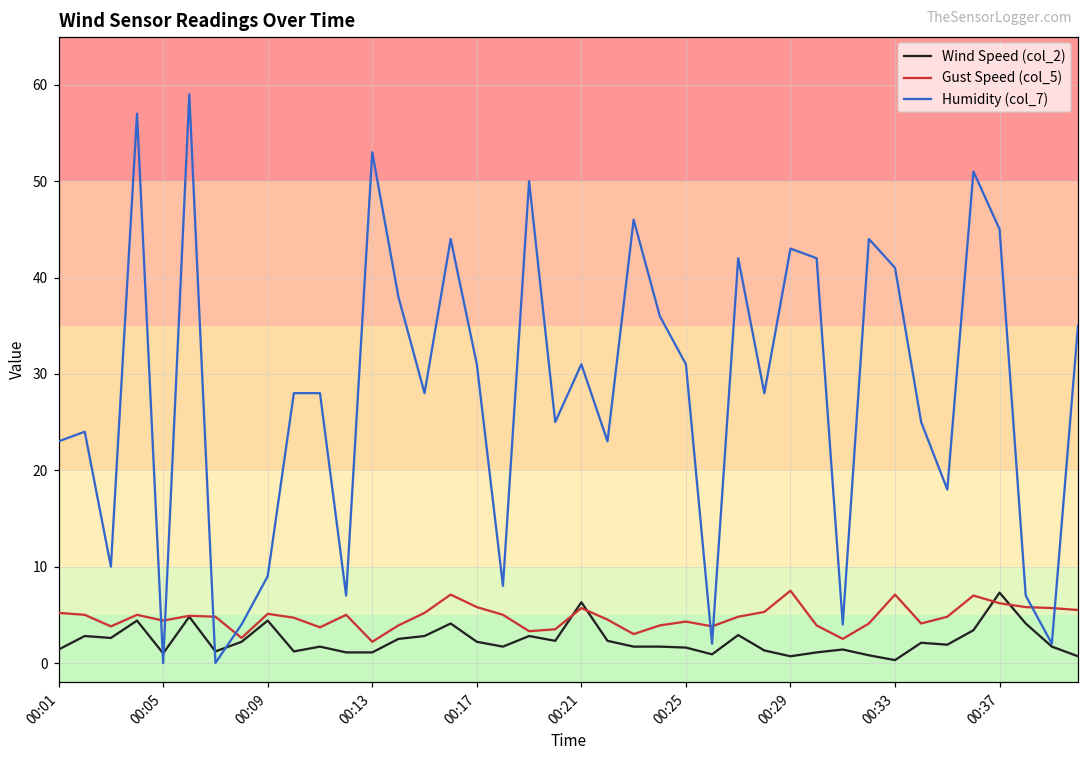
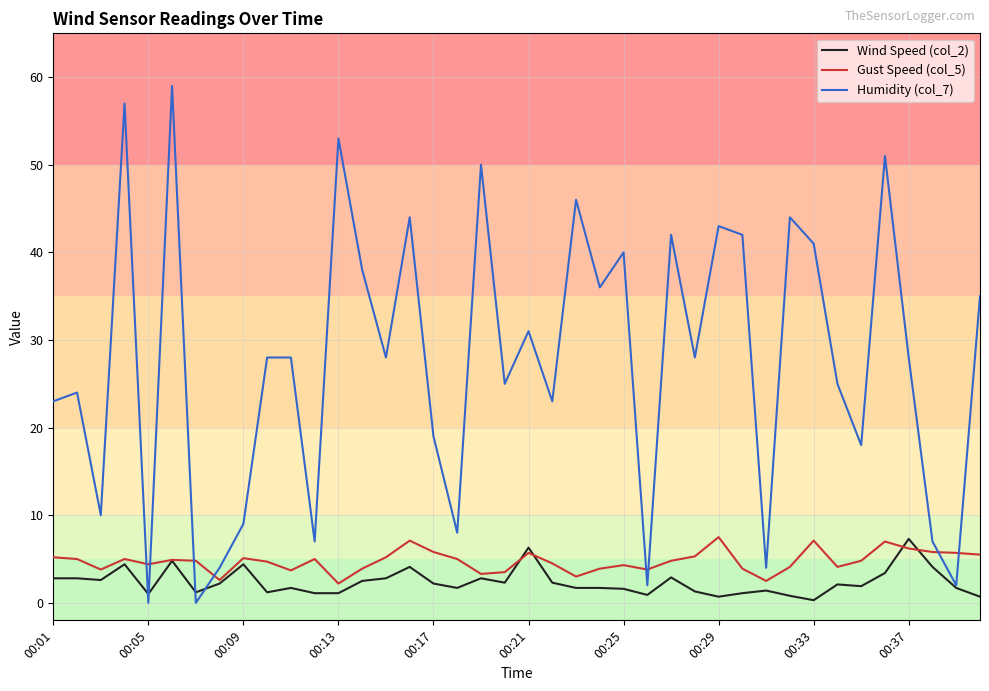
  {
    "Wind Speed (col_2)": {
-     "00:01": 1,
+     "00:01": 3,
      "00:05": 1,
      "00:09": 4,
      "00:13": 1,
      "00:17": 2,
      "00:21": 6,
      "00:25": 2,
      "00:29": 1,
      "00:33": 0,
      "00:37": 7
    },
    "Gust Speed (col_5)": {
      "00:01": 5,
      "00:05": 4,
      "00:09": 5,
      "00:13": 2,
      "00:17": 6,
      "00:21": 6,
      "00:25": 4,
      "00:29": 8,
      "00:33": 7,
      "00:37": 6
    },
    "Humidity (col_7)": {
      "00:01": 23,
      "00:05": 0,
      "00:09": 9,
      "00:13": 53,
-     "00:17": 31,
+     "00:17": 19,
      "00:21": 31,
-     "00:25": 31,
+     "00:25": 40,
      "00:29": 43,
      "00:33": 41,
-     "00:37": 45
+     "00:37": 28
    }
  }
